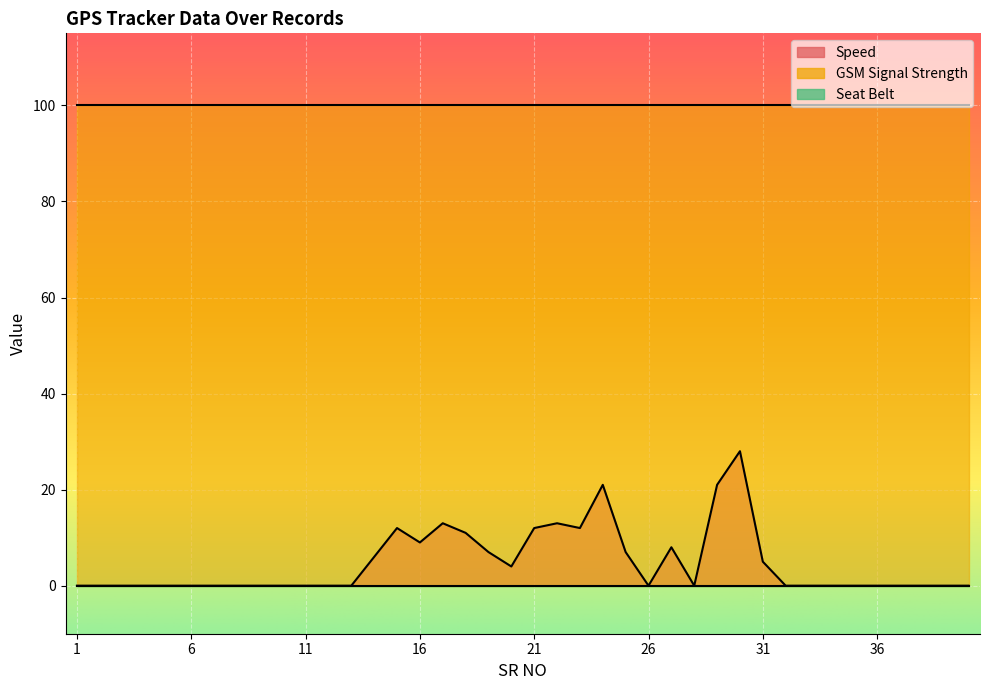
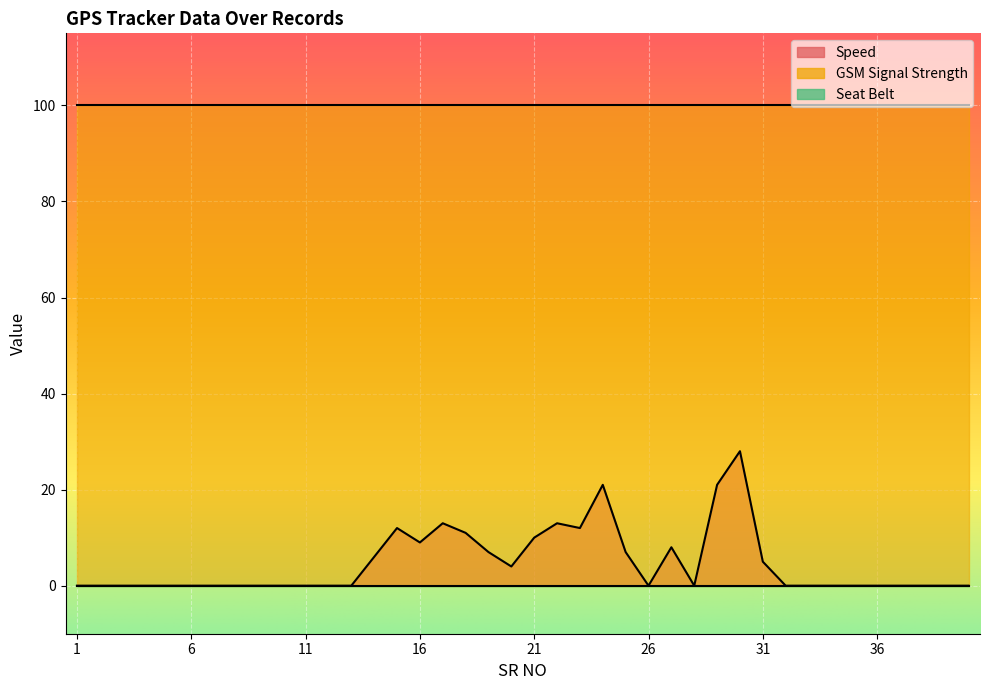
  {
    "Speed": {
      "16": 9,
-     "21": 12,
+     "21": 10,
      "31": 5
    },
    "GSM Signal Strength": {
      "1": 100,
      "6": 100,
      "11": 100,
      "16": 100,
      "21": 100,
      "26": 100,
      "31": 100
    },
    "Seat Belt": {
      "16": 0,
      "21": 0,
      "31": 0
    }
  }
